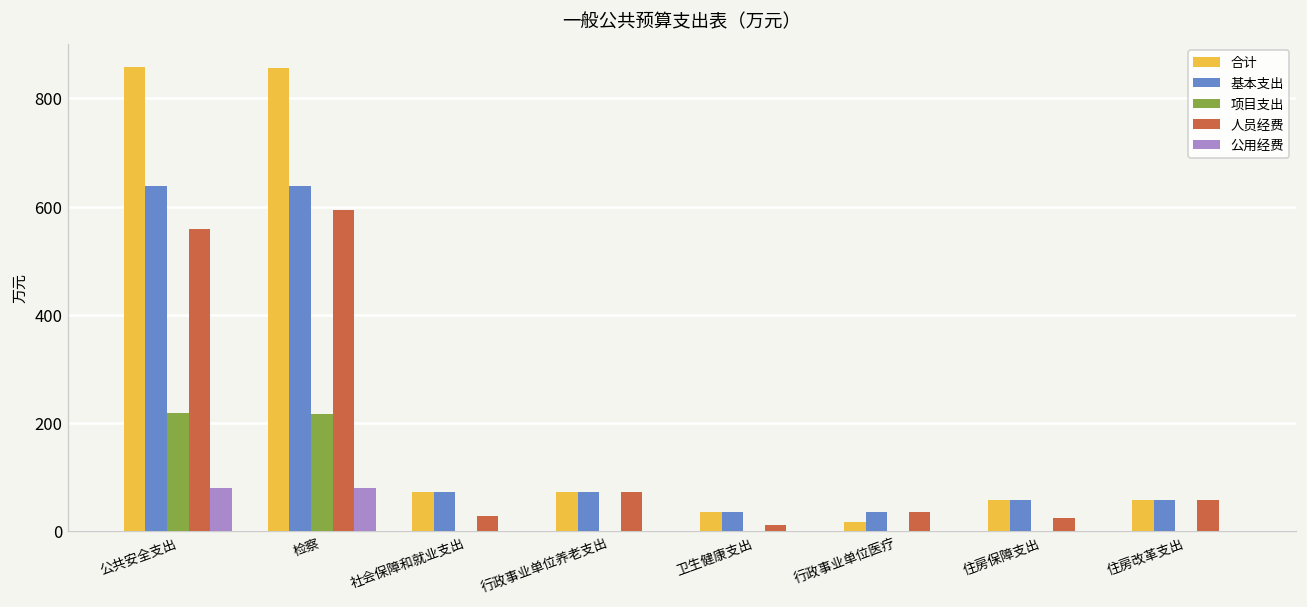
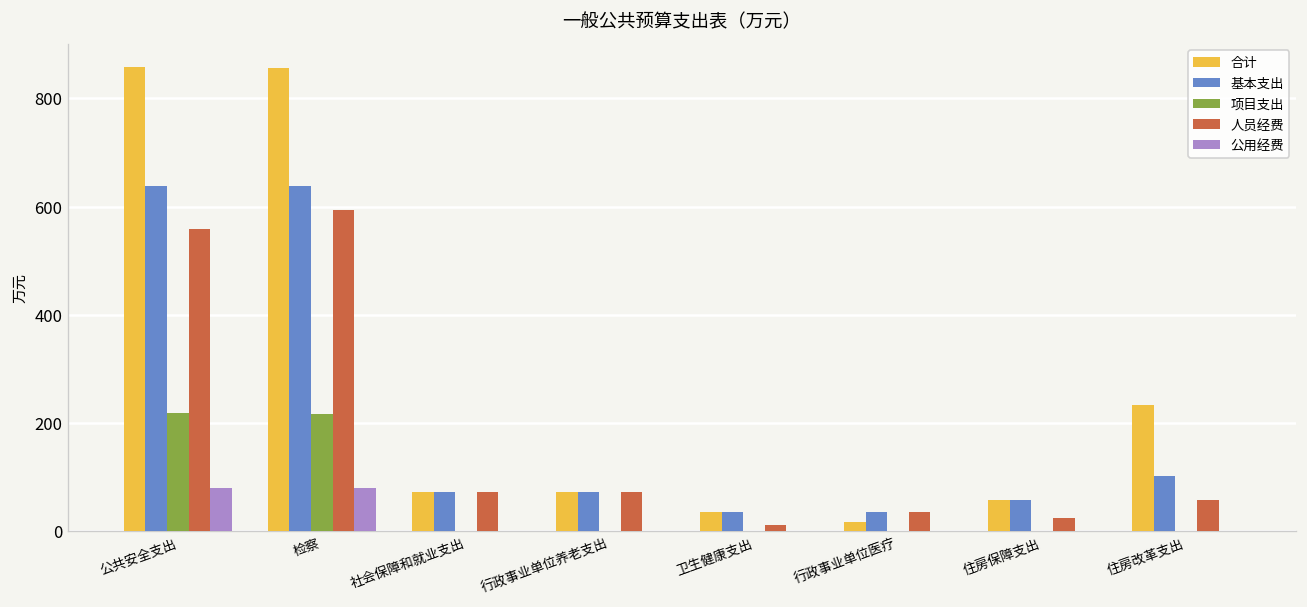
  {
    "合计": {
      "公共安全支出": 860,
      "检察": 860,
      "社会保障和就业支出": 70,
      "行政事业单位养老支出": 70,
      "卫生健康支出": 40,
      "行政事业单位医疗": 20,
      "住房保障支出": 60,
-     "住房改革支出": 60
+     "住房改革支出": 230
    },
    "基本支出": {
      "公共安全支出": 640,
      "检察": 640,
      "社会保障和就业支出": 70,
      "行政事业单位养老支出": 70,
      "卫生健康支出": 40,
      "行政事业单位医疗": 40,
      "住房保障支出": 60,
-     "住房改革支出": 60
+     "住房改革支出": 100
    },
    "项目支出": {
      "公共安全支出": 220,
      "检察": 220,
      "社会保障和就业支出": 0,
      "行政事业单位养老支出": 0,
      "卫生健康支出": 0,
      "行政事业单位医疗": 0,
      "住房保障支出": 0,
      "住房改革支出": 0
    },
    "人员经费": {
      "公共安全支出": 560,
      "检察": 590,
-     "社会保障和就业支出": 30,
+     "社会保障和就业支出": 70,
      "行政事业单位养老支出": 70,
      "卫生健康支出": 10,
      "行政事业单位医疗": 40,
      "住房保障支出": 30,
      "住房改革支出": 60
    },
    "公用经费": {
      "公共安全支出": 80,
      "检察": 80,
      "社会保障和就业支出": 0,
      "行政事业单位养老支出": 0,
      "卫生健康支出": 0,
      "行政事业单位医疗": 0,
      "住房保障支出": 0,
      "住房改革支出": 0
    }
  }
